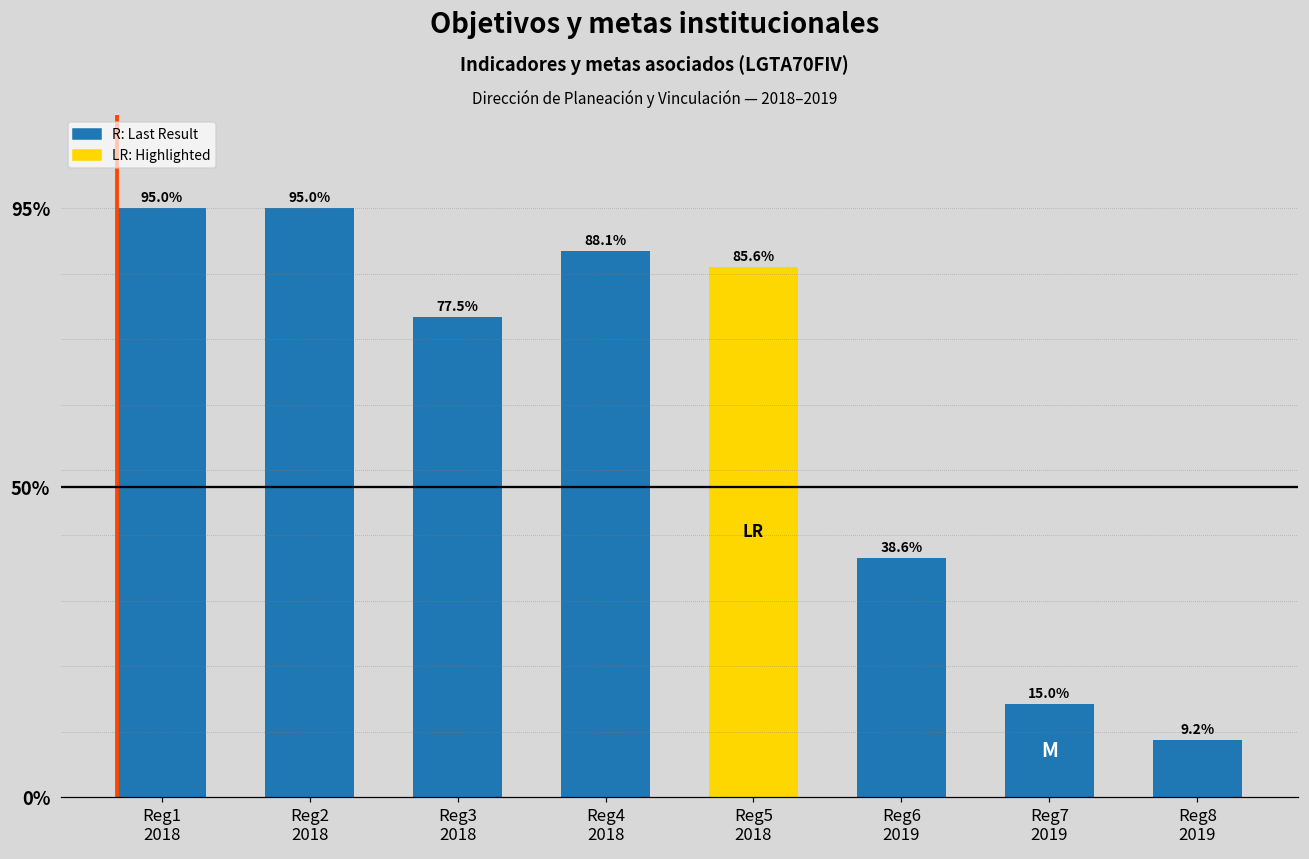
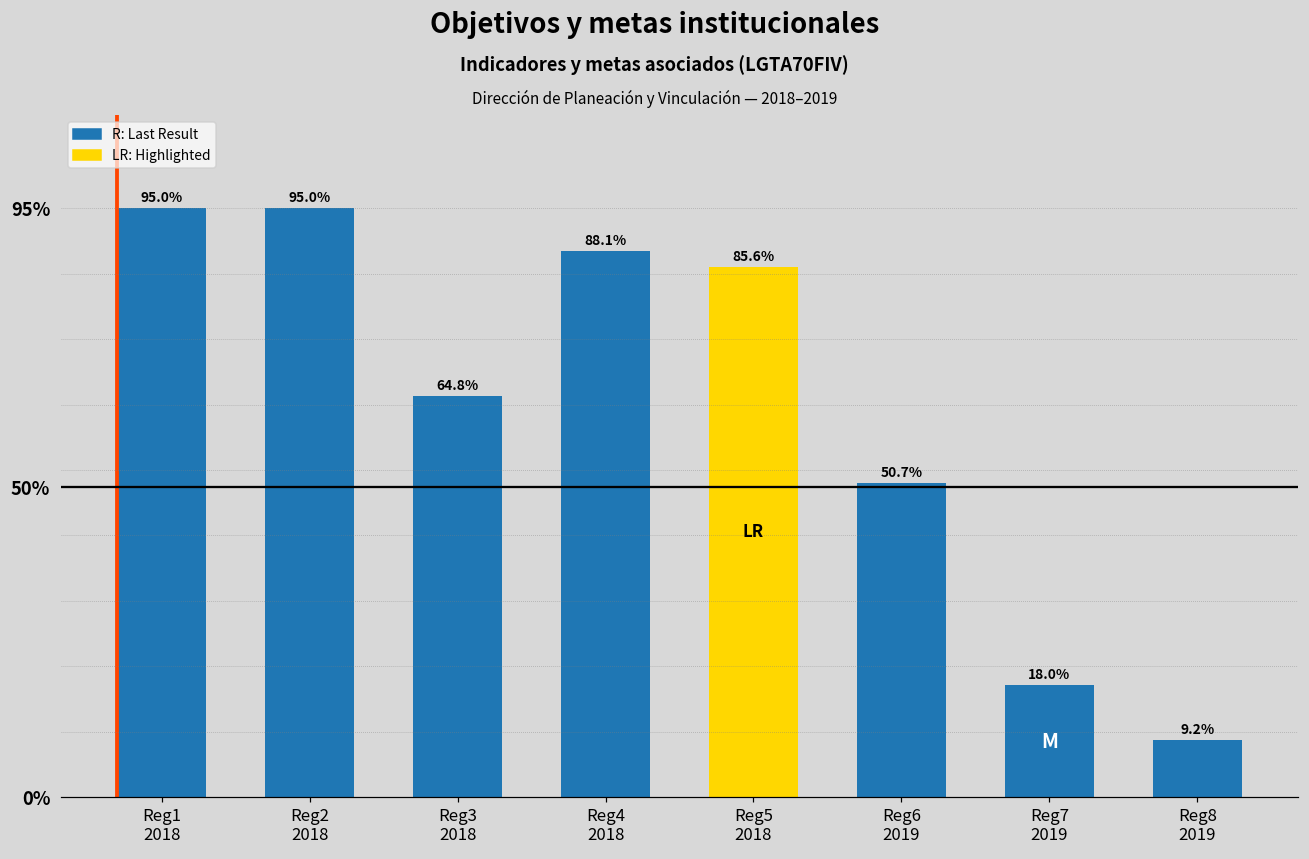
  {
    "Reg1 2018": "95.0%",
    "Reg2 2018": "95.0%",
-   "Reg3 2018": "77.5%",
+   "Reg3 2018": "64.8%",
    "Reg4 2018": "88.1%",
    "Reg5 2018": "85.6%",
-   "Reg6 2019": "38.6%",
-   "Reg7 2019": "15.0%",
+   "Reg6 2019": "50.7%",
+   "Reg7 2019": "18.0%",
    "Reg8 2019": "9.2%"
  }
